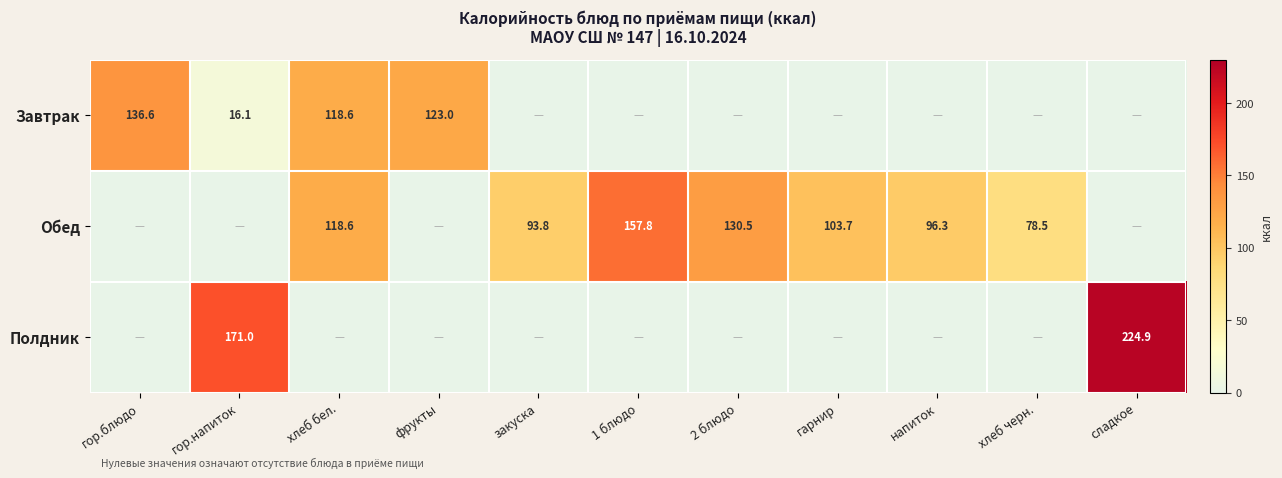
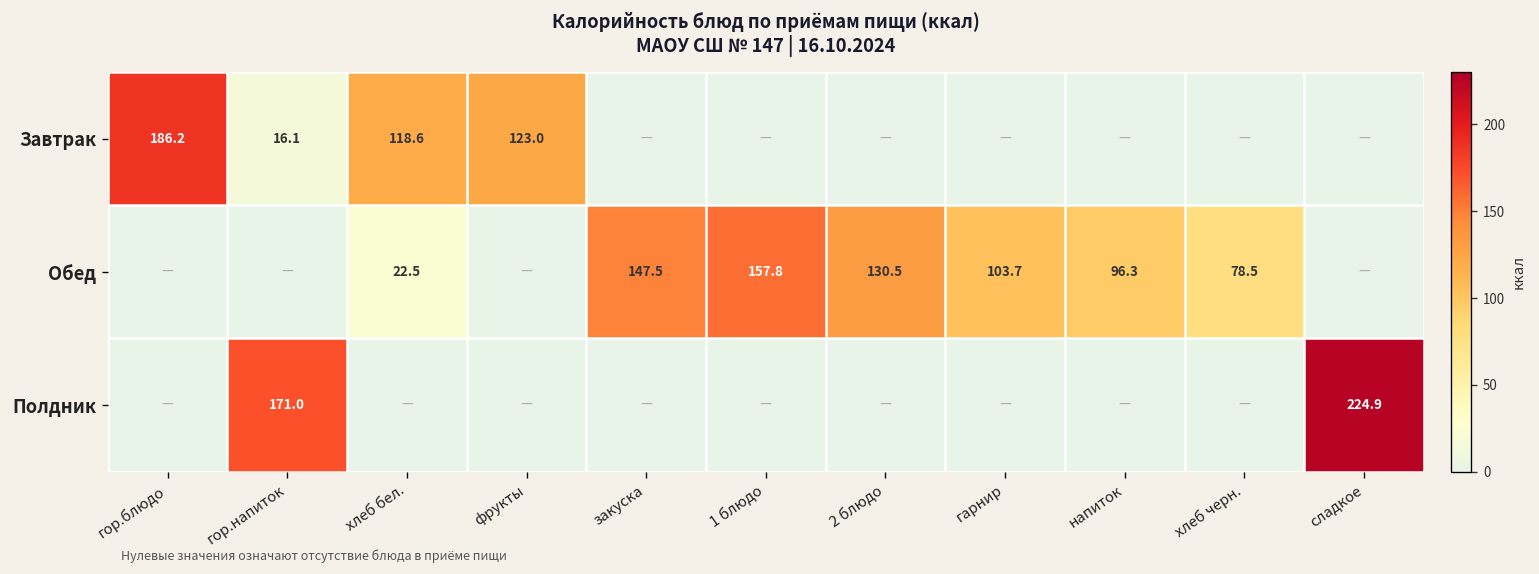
  {
    "Завтрак": {
-     "гор.блюдо": 136.6,
+     "гор.блюдо": 186.2,
      "гор.напиток": 16.1,
      "хлеб бел.": 118.6,
      "фрукты": 123.0
    },
    "Обед": {
-     "хлеб бел.": 118.6,
-     "закуска": 93.8,
+     "хлеб бел.": 22.5,
+     "закуска": 147.5,
      "1 блюдо": 157.8,
      "2 блюдо": 130.5,
      "гарнир": 103.7,
      "напиток": 96.3,
      "хлеб черн.": 78.5
    },
    "Полдник": {
      "гор.напиток": 171.0,
      "сладкое": 224.9
    }
  }
